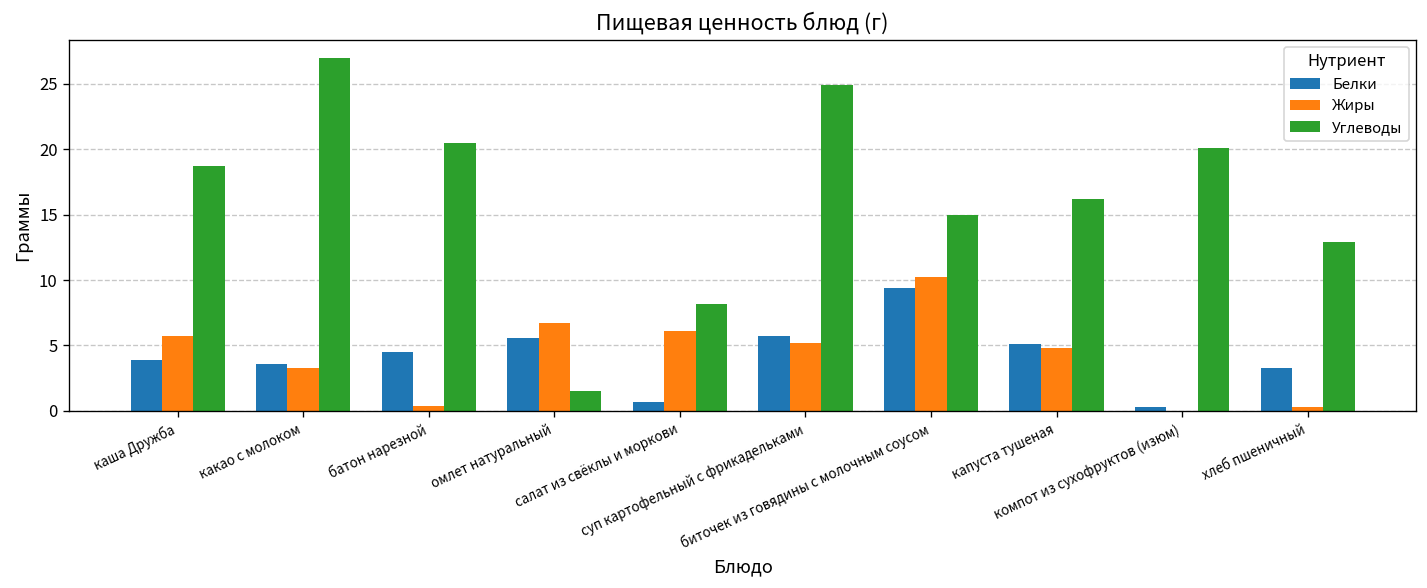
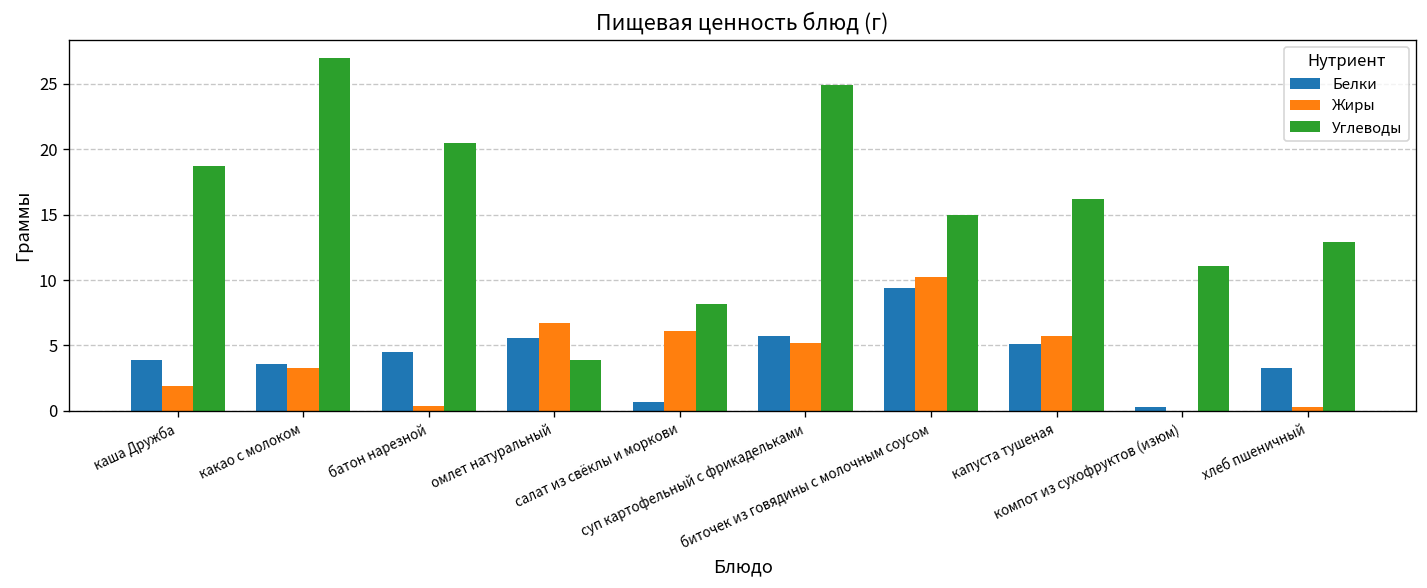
  {
    "Белки": {
      "каша Дружба": 3.9,
      "какао с молоком": 3.6,
      "батон нарезной": 4.5,
      "омлет натуральный": 5.6,
      "салат из свёклы и моркови": 0.7,
      "суп картофельный с фрикадельками": 5.7,
      "биточек из говядины с молочным соусом": 9.4,
      "капуста тушеная": 5.1,
      "компот из сухофруктов (изюм)": 0.3,
      "хлеб пшеничный": 3.3
    },
    "Жиры": {
-     "каша Дружба": 5.7,
+     "каша Дружба": 1.9,
      "какао с молоком": 3.3,
      "батон нарезной": 0.4,
      "омлет натуральный": 6.7,
      "салат из свёклы и моркови": 6.1,
      "суп картофельный с фрикадельками": 5.2,
      "биточек из говядины с молочным соусом": 10.2,
-     "капуста тушеная": 4.8,
+     "капуста тушеная": 5.7,
      "компот из сухофруктов (изюм)": 0.0,
      "хлеб пшеничный": 0.3
    },
    "Углеводы": {
      "каша Дружба": 18.7,
      "какао с молоком": 27.0,
      "батон нарезной": 20.5,
-     "омлет натуральный": 1.5,
+     "омлет натуральный": 3.9,
      "салат из свёклы и моркови": 8.2,
      "суп картофельный с фрикадельками": 24.9,
      "биточек из говядины с молочным соусом": 15.0,
      "капуста тушеная": 16.2,
-     "компот из сухофруктов (изюм)": 20.1,
+     "компот из сухофруктов (изюм)": 11.1,
      "хлеб пшеничный": 12.9
    }
  }
